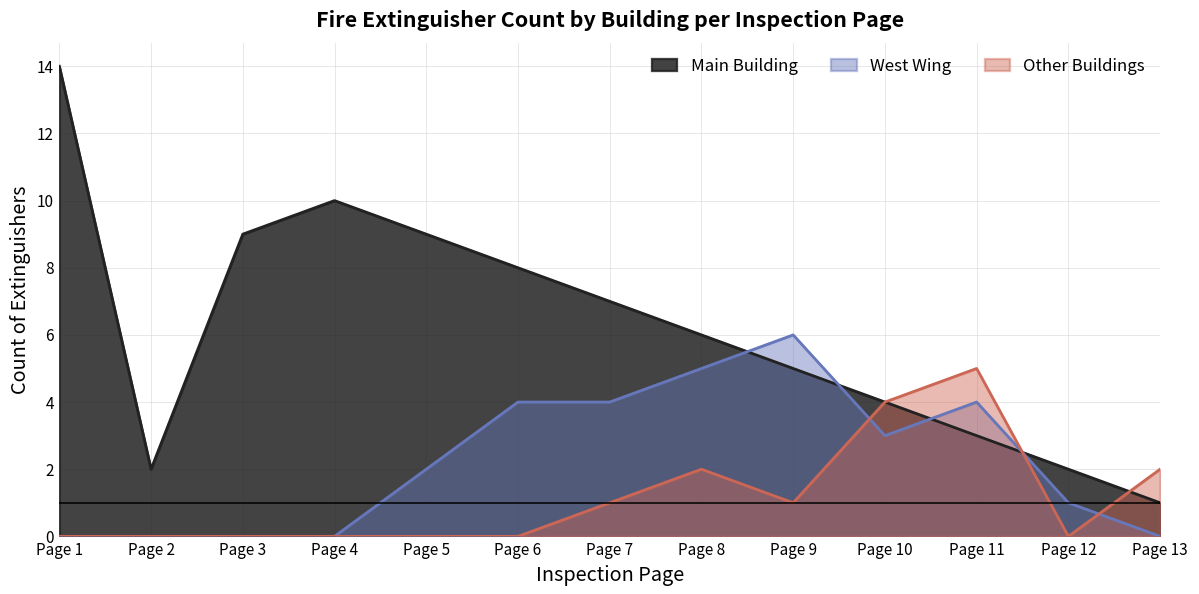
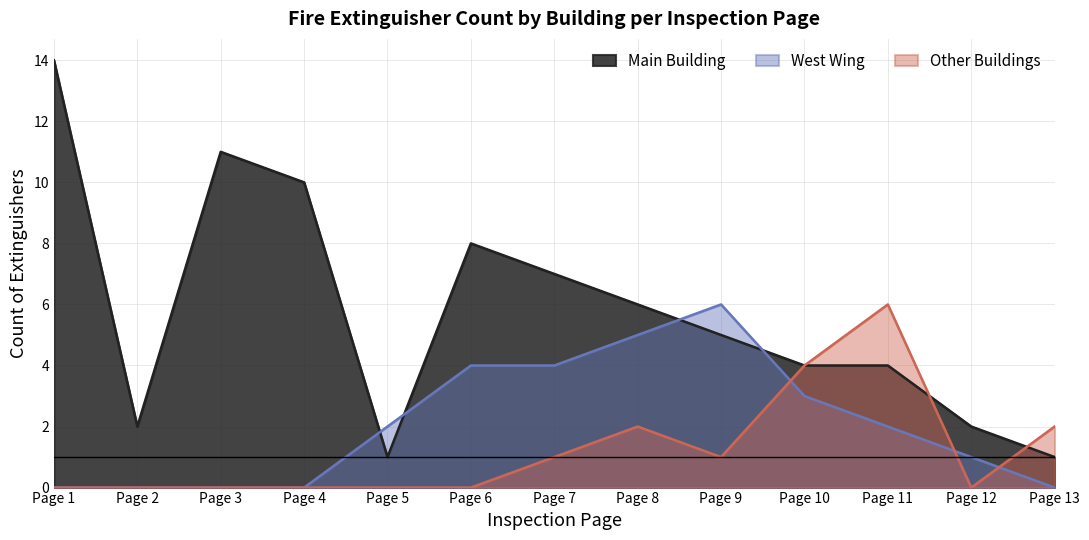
  {
    "Main Building": {
      "Page 1": 14,
      "Page 2": 2,
-     "Page 3": 9,
+     "Page 3": 11,
      "Page 4": 10,
-     "Page 5": 9,
+     "Page 5": 1,
      "Page 6": 8,
      "Page 7": 7,
      "Page 8": 6,
      "Page 9": 5,
-     "Page 11": 3,
+     "Page 11": 4,
      "Page 12": 2,
      "Page 13": 1
    },
    "West Wing": {
      "Page 5": 2,
      "Page 6": 4,
      "Page 7": 4,
      "Page 8": 5,
      "Page 9": 6,
      "Page 10": 3,
-     "Page 11": 4,
+     "Page 11": 2,
      "Page 12": 1,
      "Page 13": 0
    },
    "Other Buildings": {
      "Page 5": 0,
      "Page 6": 0,
      "Page 7": 1,
      "Page 8": 2,
      "Page 9": 1,
-     "Page 11": 5,
+     "Page 11": 6,
      "Page 12": 0,
      "Page 13": 2
    }
  }
